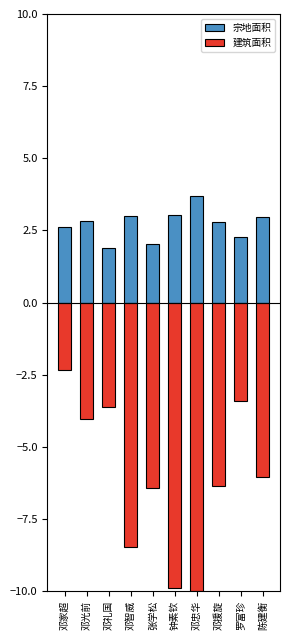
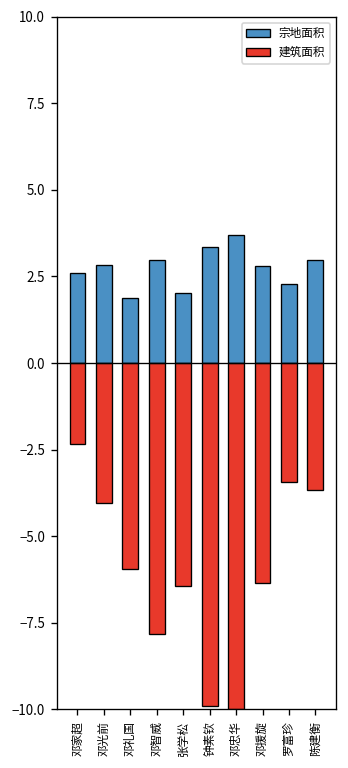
  {
    "宗地面积": {
      "邓家超": 2.6,
      "邓光前": 2.8,
      "邓礼国": 1.9,
      "邓智威": 3.0,
      "张学松": 2.0,
-     "钟素钦": 3.0,
+     "钟素钦": 3.3,
      "邓忠华": 3.7,
      "邓援旋": 2.8,
      "罗富珍": 2.3,
      "陈建衡": 3.0
    },
    "建筑面积": {
      "邓家超": -2.3,
      "邓光前": -4.0,
-     "邓礼国": -3.6,
-     "邓智威": -8.5,
+     "邓礼国": -5.9,
+     "邓智威": -7.8,
      "张学松": -6.4,
      "钟素钦": -9.9,
      "邓忠华": -10.0,
      "邓援旋": -6.3,
      "罗富珍": -3.4,
-     "陈建衡": -6.1
+     "陈建衡": -3.7
    }
  }
